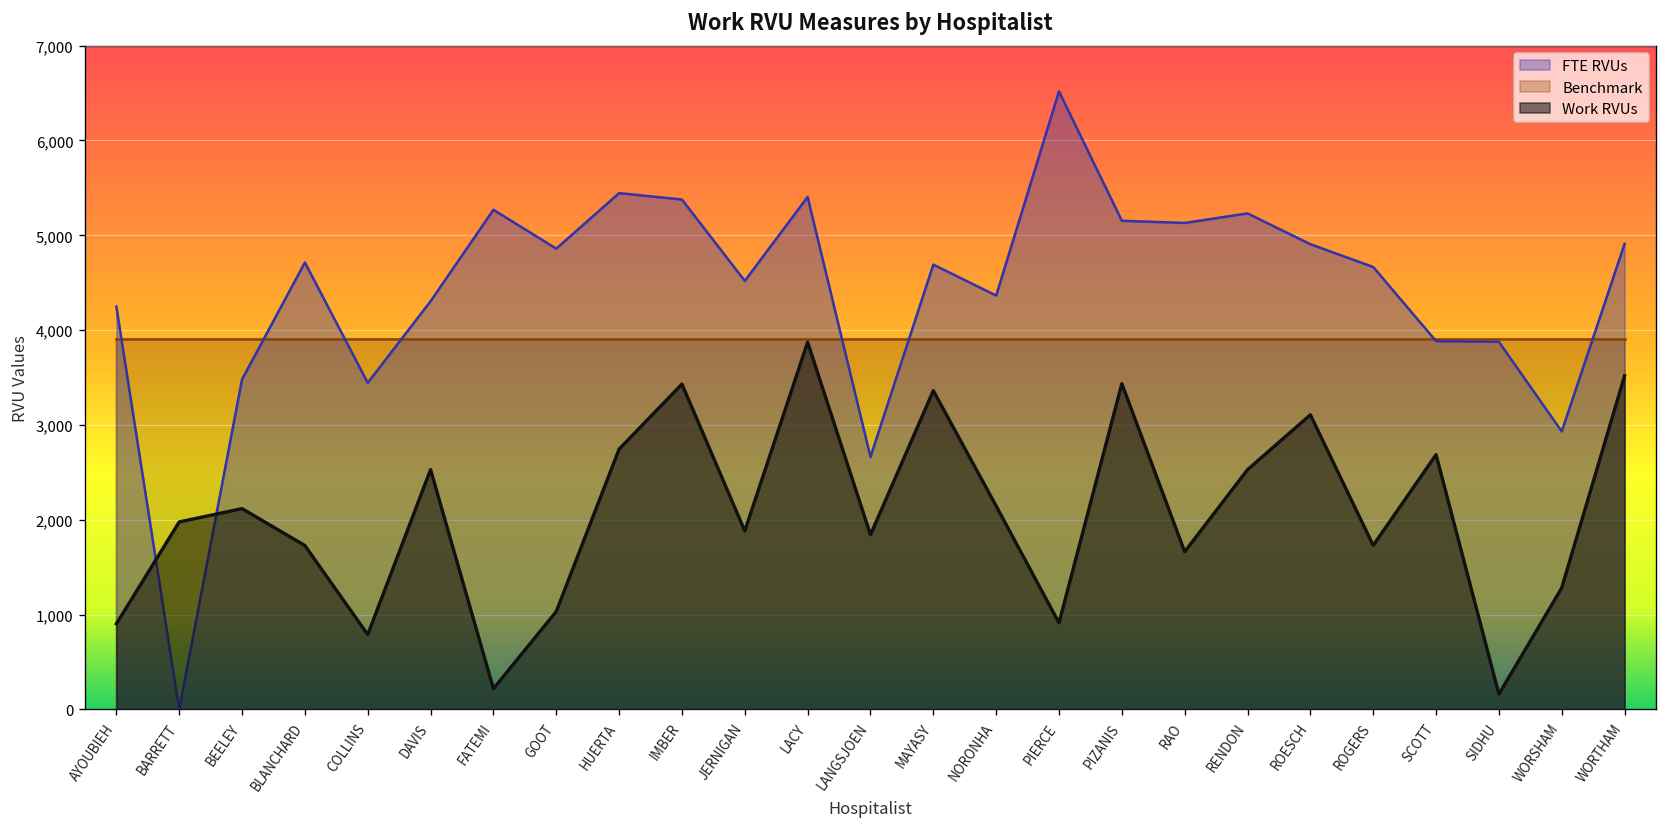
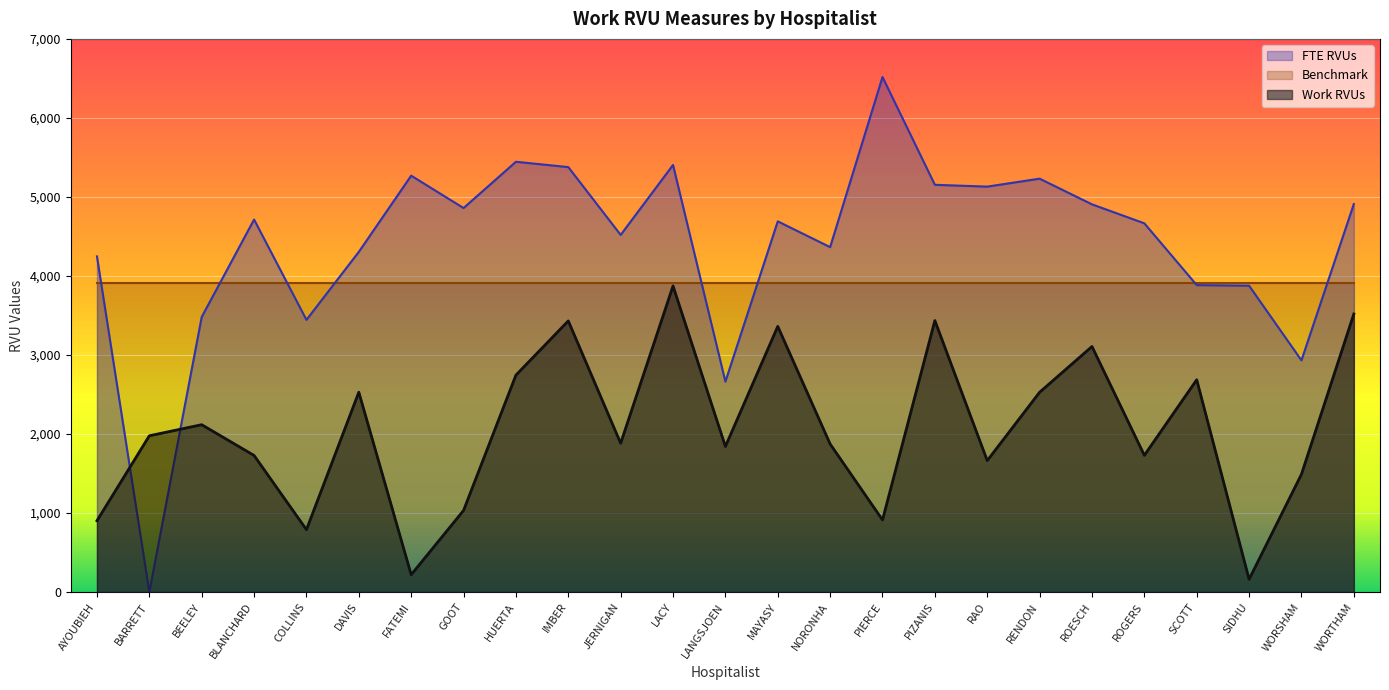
  {
    "FTE RVUs": {
      "AYOUBIEH": "4,200",
      "BARRETT": "0",
      "BEELEY": "3,500",
      "BLANCHARD": "4,700",
      "COLLINS": "3,400",
      "DAVIS": "4,300",
      "FATEMI": "5,300",
      "GOOT": "4,900",
      "HUERTA": "5,400",
      "IMBER": "5,400",
      "JERNIGAN": "4,500",
      "LACY": "5,400",
      "LANGSJOEN": "2,700",
      "MAYASY": "4,700",
      "NORONHA": "4,400",
      "PIERCE": "6,500",
      "PIZANIS": "5,200",
      "RAO": "5,100",
      "RENDON": "5,200",
      "ROESCH": "4,900",
      "ROGERS": "4,700",
      "SIDHU": "3,900",
      "WORSHAM": "2,900",
      "WORTHAM": "4,900"
    },
    "Benchmark": {
      "AYOUBIEH": "3,900",
      "BARRETT": "3,900",
      "BEELEY": "3,900",
      "BLANCHARD": "3,900",
      "COLLINS": "3,900",
      "DAVIS": "3,900",
      "FATEMI": "3,900",
      "GOOT": "3,900",
      "HUERTA": "3,900",
      "IMBER": "3,900",
      "JERNIGAN": "3,900",
      "LACY": "3,900",
      "LANGSJOEN": "3,900",
      "MAYASY": "3,900",
      "NORONHA": "3,900",
      "PIERCE": "3,900",
      "PIZANIS": "3,900",
      "RAO": "3,900",
      "RENDON": "3,900",
      "ROESCH": "3,900",
      "ROGERS": "3,900",
      "SIDHU": "3,900",
      "WORSHAM": "3,900",
      "WORTHAM": "3,900"
    },
    "Work RVUs": {
      "AYOUBIEH": "900",
      "BARRETT": "2,000",
      "BEELEY": "2,100",
      "BLANCHARD": "1,700",
      "COLLINS": "800",
      "DAVIS": "2,500",
      "FATEMI": "200",
      "GOOT": "1,000",
      "HUERTA": "2,700",
      "IMBER": "3,400",
      "JERNIGAN": "1,900",
      "LACY": "3,900",
      "LANGSJOEN": "1,800",
      "MAYASY": "3,400",
-     "NORONHA": "2,100",
+     "NORONHA": "1,900",
      "PIERCE": "900",
      "PIZANIS": "3,400",
      "RAO": "1,700",
      "RENDON": "2,500",
      "ROESCH": "3,100",
      "ROGERS": "1,700",
      "SCOTT": "2,700",
      "SIDHU": "200",
-     "WORSHAM": "1,300",
+     "WORSHAM": "1,500",
      "WORTHAM": "3,500"
    }
  }
